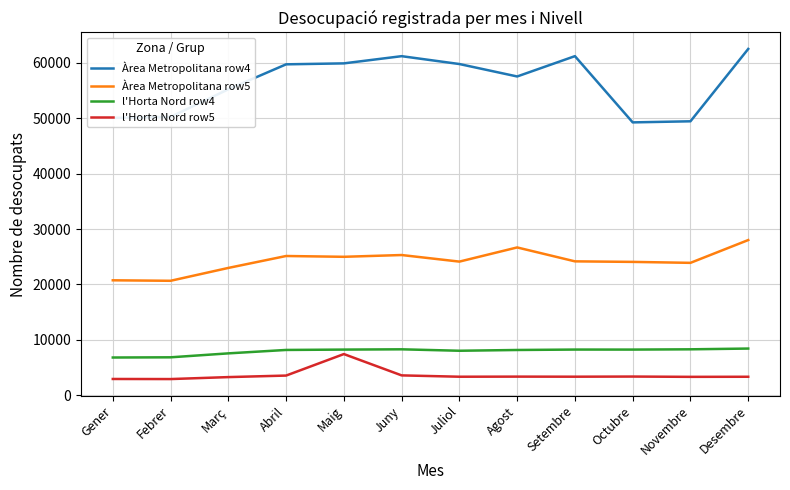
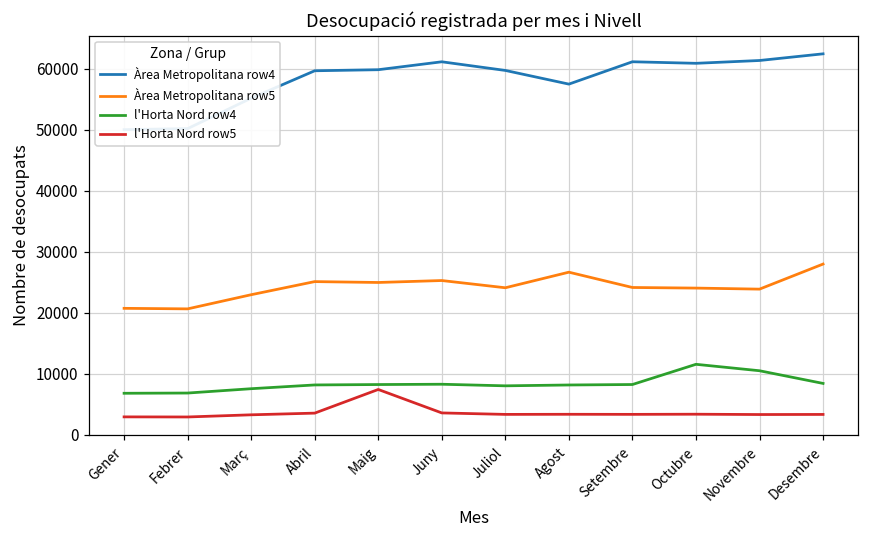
  {
    "Àrea Metropolitana row4": {
      "Abril": 60000,
      "Maig": 60000,
      "Juny": 61000,
      "Juliol": 60000,
      "Agost": 58000,
      "Setembre": 61000,
-     "Octubre": 49000,
-     "Novembre": 49000,
+     "Octubre": 61000,
+     "Novembre": 61000,
      "Desembre": 62000
    },
    "Àrea Metropolitana row5": {
      "Gener": 21000,
      "Febrer": 21000,
      "Març": 23000,
      "Abril": 25000,
      "Maig": 25000,
      "Juny": 25000,
      "Juliol": 24000,
      "Agost": 27000,
      "Setembre": 24000,
      "Octubre": 24000,
      "Novembre": 24000,
      "Desembre": 28000
    },
    "l'Horta Nord row4": {
      "Gener": 7000,
      "Febrer": 7000,
      "Març": 8000,
      "Abril": 8000,
      "Maig": 8000,
      "Juny": 8000,
      "Juliol": 8000,
      "Agost": 8000,
      "Setembre": 8000,
-     "Octubre": 8000,
-     "Novembre": 8000,
+     "Octubre": 12000,
+     "Novembre": 11000,
      "Desembre": 8000
    },
    "l'Horta Nord row5": {
      "Gener": 3000,
      "Febrer": 3000,
      "Març": 3000,
      "Abril": 4000,
      "Maig": 7000,
      "Juny": 4000,
      "Juliol": 3000,
      "Agost": 3000,
      "Setembre": 3000,
      "Octubre": 3000,
      "Novembre": 3000,
      "Desembre": 3000
    }
  }
